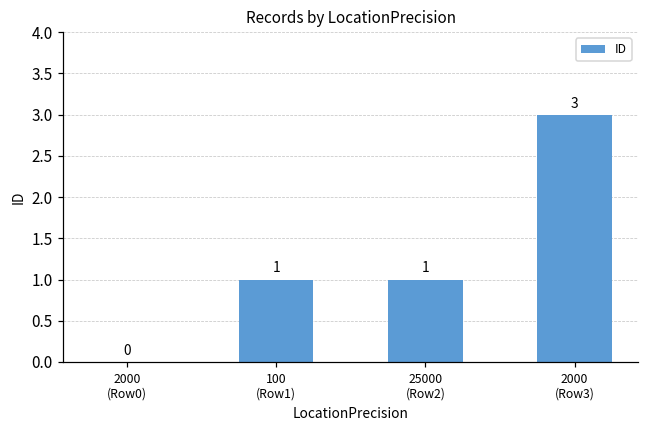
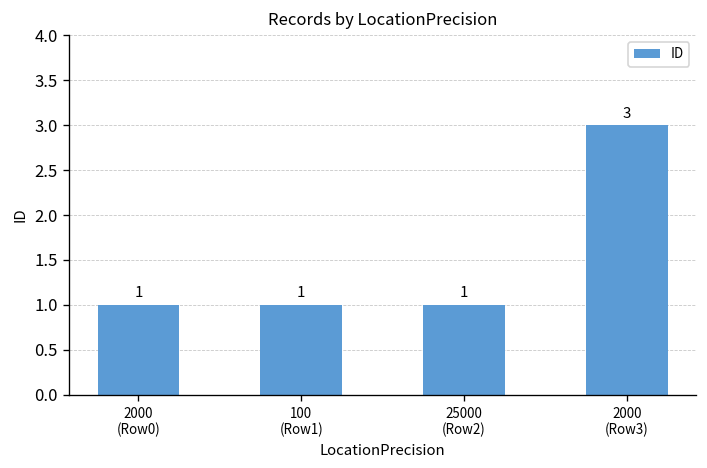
  {
-   "2000 (Row0)": 0,
+   "2000 (Row0)": 1,
    "100 (Row1)": 1,
    "25000 (Row2)": 1,
    "2000 (Row3)": 3
  }
